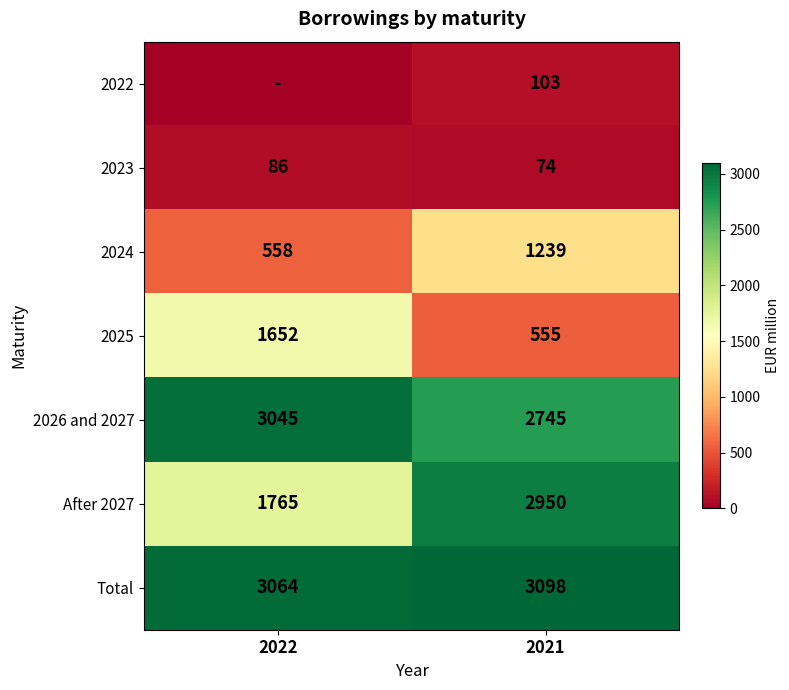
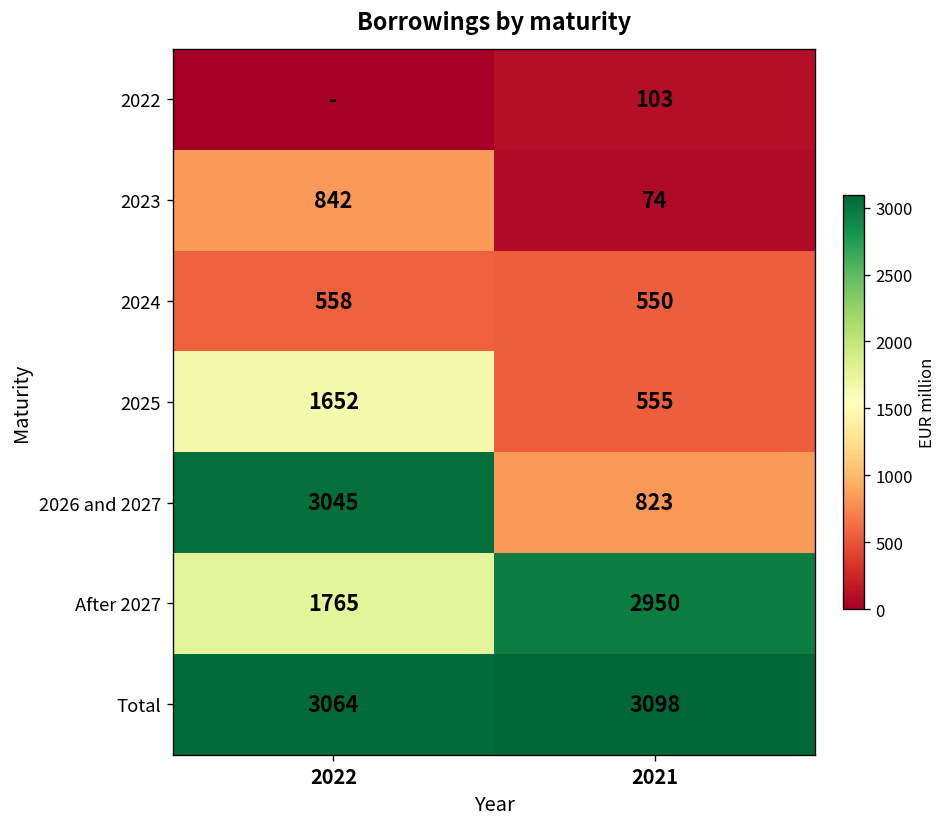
  {
    "2022": {
      "2021": 103
    },
    "2023": {
-     "2022": 86,
+     "2022": 842,
      "2021": 74
    },
    "2024": {
      "2022": 558,
-     "2021": 1239
+     "2021": 550
    },
    "2025": {
      "2022": 1652,
      "2021": 555
    },
    "2026 and 2027": {
      "2022": 3045,
-     "2021": 2745
+     "2021": 823
    },
    "After 2027": {
      "2022": 1765,
      "2021": 2950
    },
    "Total": {
      "2022": 3064,
      "2021": 3098
    }
  }
